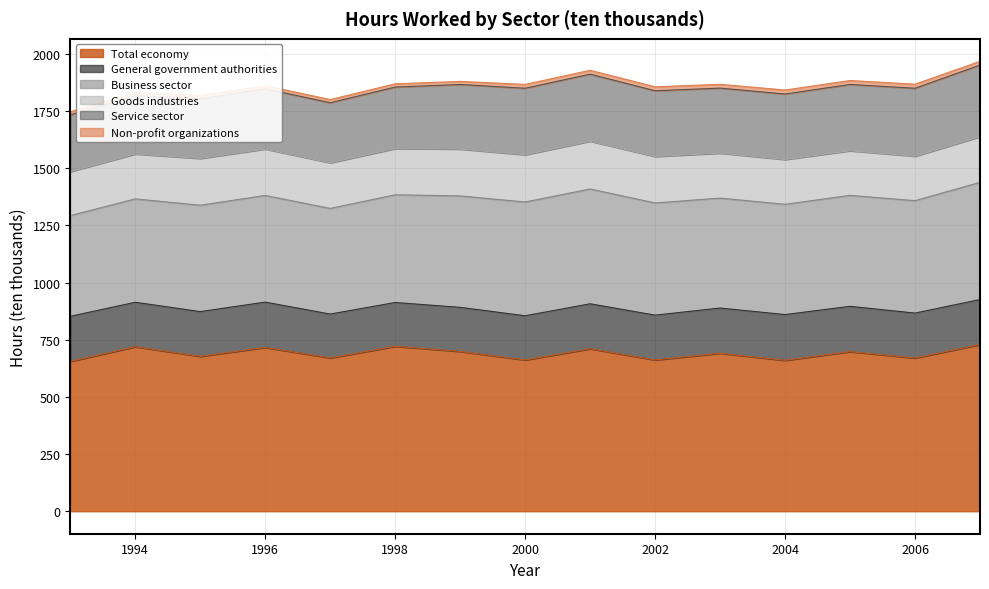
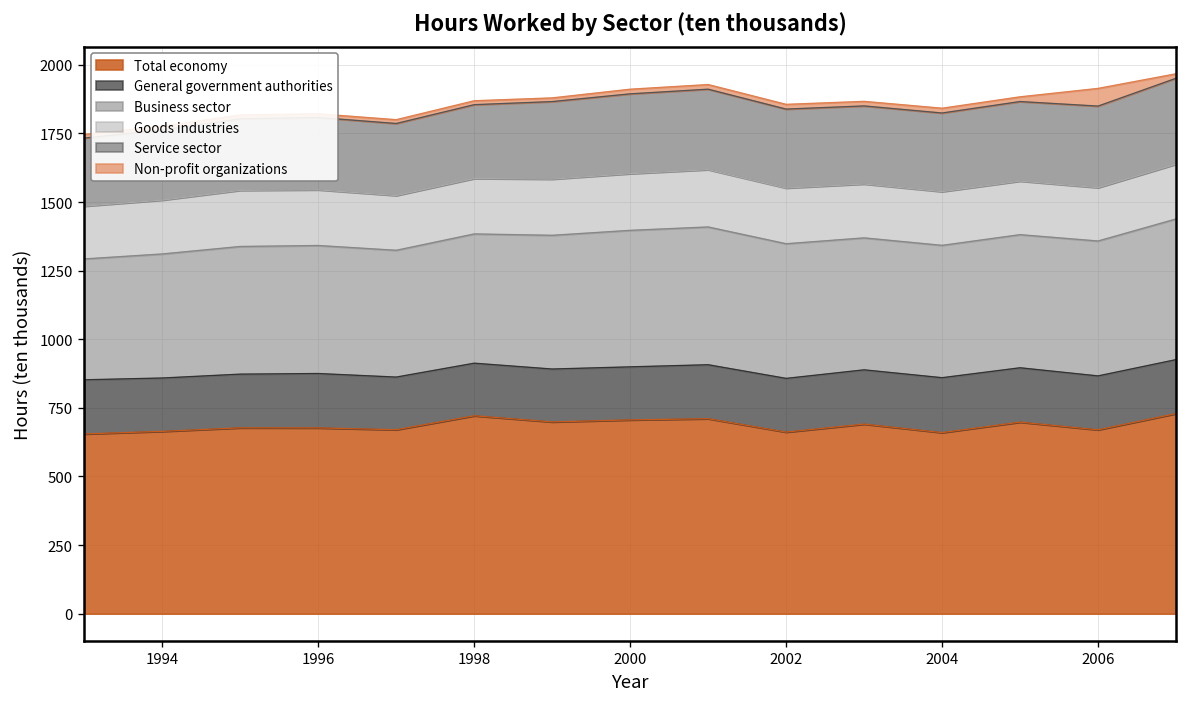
  {
    "Total economy": {
-     "1994": 720,
-     "1996": 720,
+     "1994": 660,
+     "1996": 680,
      "1998": 720,
-     "2000": 660,
+     "2000": 710,
      "2002": 660,
      "2004": 660,
      "2006": 670
    },
    "Non-profit organizations": {
      "1998": 10,
      "2000": 20,
      "2002": 20,
      "2004": 20,
-     "2006": 20
+     "2006": 60
    }
  }
